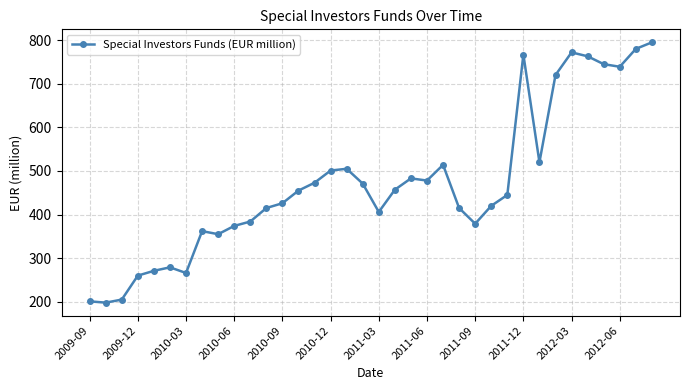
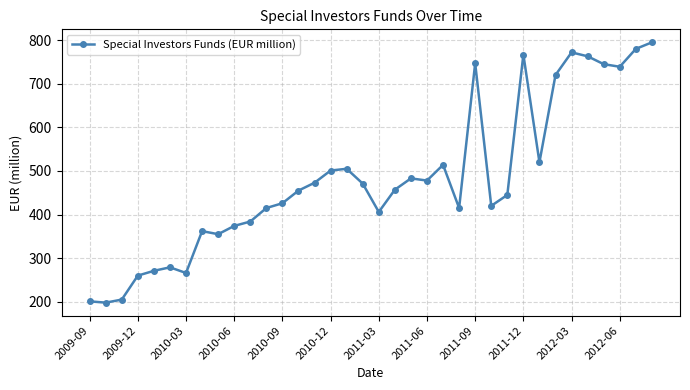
  {
    "2009-09": 200,
    "2009-12": 260,
    "2010-03": 270,
    "2010-06": 370,
    "2010-09": 430,
    "2010-12": 500,
    "2011-03": 410,
    "2011-06": 480,
-   "2011-09": 380,
+   "2011-09": 750,
    "2011-12": 770,
    "2012-03": 770,
    "2012-06": 740
  }
